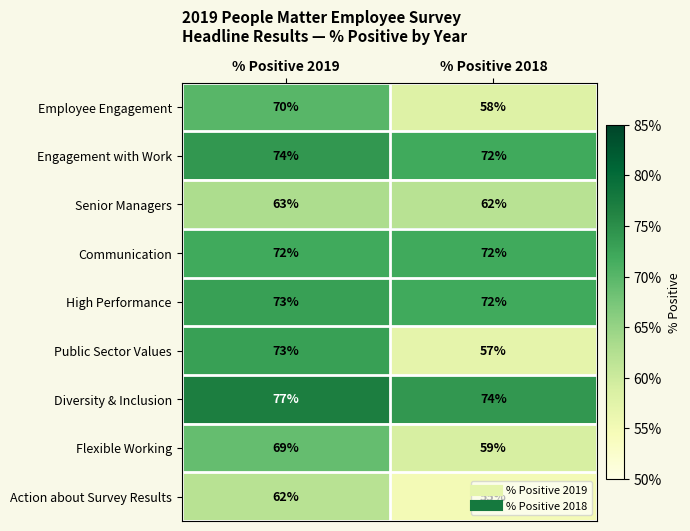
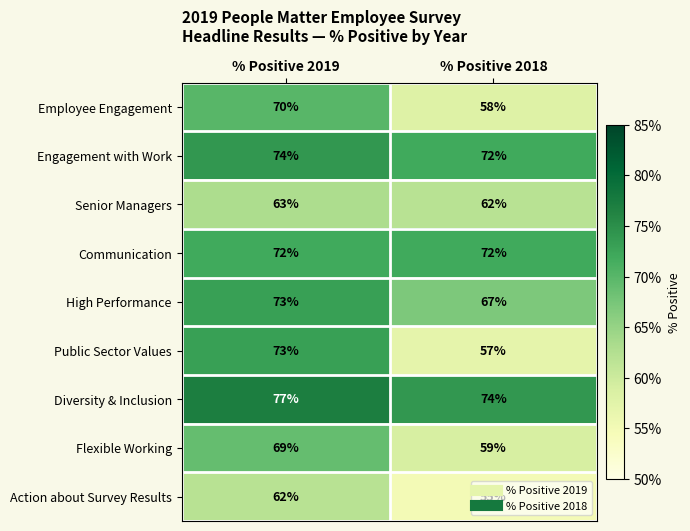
  {
    "Employee Engagement": {
      "% Positive 2019": "70%",
      "% Positive 2018": "58%"
    },
    "Engagement with Work": {
      "% Positive 2019": "74%",
      "% Positive 2018": "72%"
    },
    "Senior Managers": {
      "% Positive 2019": "63%",
      "% Positive 2018": "62%"
    },
    "Communication": {
      "% Positive 2019": "72%",
      "% Positive 2018": "72%"
    },
    "High Performance": {
      "% Positive 2019": "73%",
-     "% Positive 2018": "72%"
+     "% Positive 2018": "67%"
    },
    "Public Sector Values": {
      "% Positive 2019": "73%",
      "% Positive 2018": "57%"
    },
    "Diversity & Inclusion": {
      "% Positive 2019": "77%",
      "% Positive 2018": "74%"
    },
    "Flexible Working": {
      "% Positive 2019": "69%",
      "% Positive 2018": "59%"
    },
    "Action about Survey Results": {
      "% Positive 2019": "62%"
    }
  }
